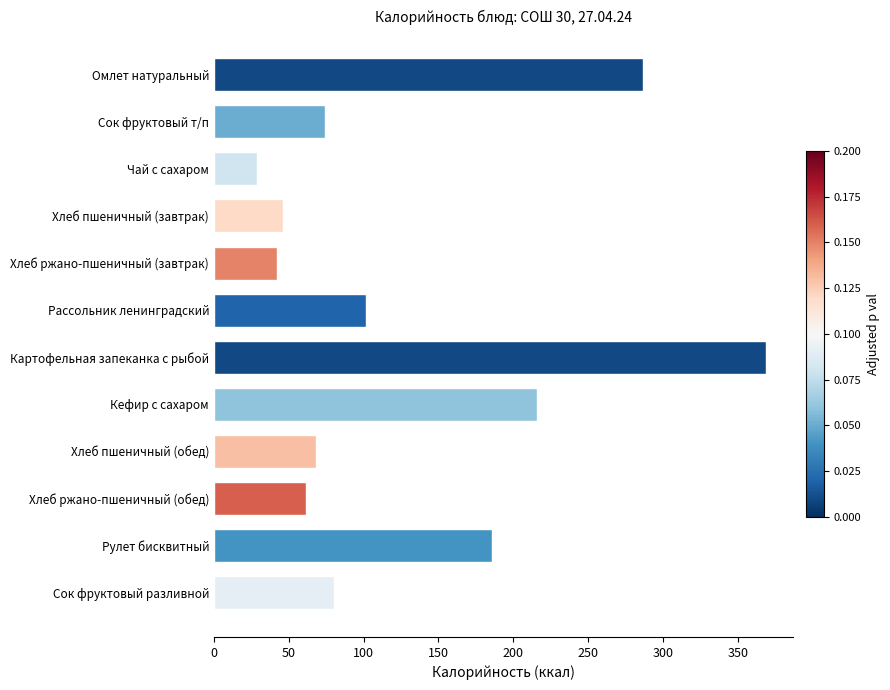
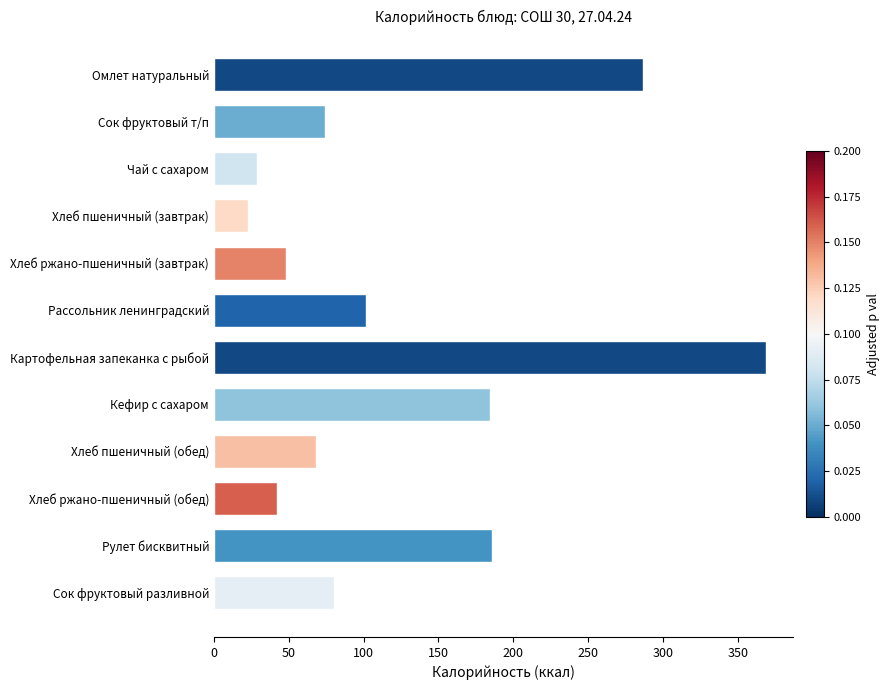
  {
    "Омлет натуральный": 287,
    "Сок фруктовый т/п": 75,
    "Чай с сахаром": 28,
-   "Хлеб пшеничный (завтрак)": 46,
-   "Хлеб ржано-пшеничный (завтрак)": 42,
+   "Хлеб пшеничный (завтрак)": 23,
+   "Хлеб ржано-пшеничный (завтрак)": 48,
    "Рассольник ленинградский": 102,
    "Картофельная запеканка с рыбой": 369,
-   "Кефир с сахаром": 216,
+   "Кефир с сахаром": 184,
    "Хлеб пшеничный (обед)": 68,
-   "Хлеб ржано-пшеничный (обед)": 62,
+   "Хлеб ржано-пшеничный (обед)": 42,
    "Рулет бисквитный": 186,
    "Сок фруктовый разливной": 80
  }
